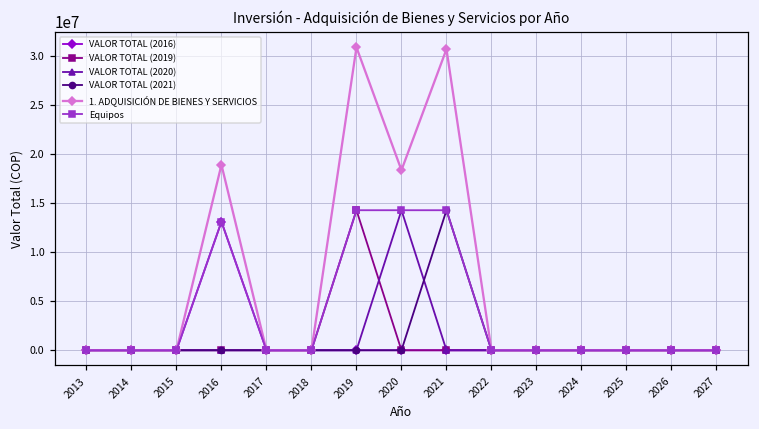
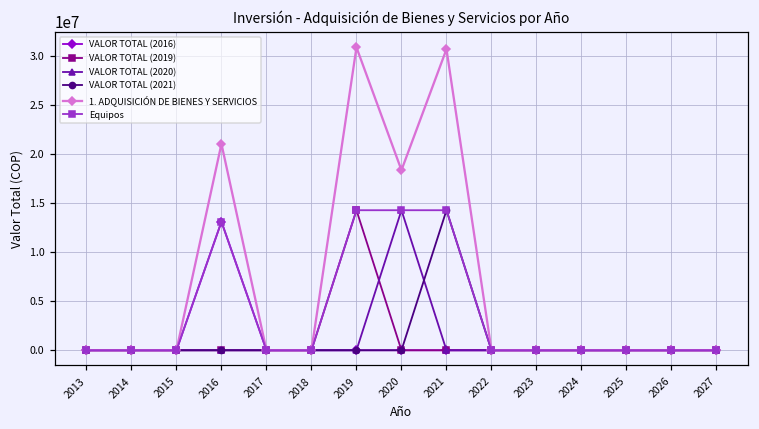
  {
    "1. ADQUISICIÓN DE BIENES Y SERVICIOS": {
-     "2016": 19000000,
+     "2016": 21000000,
      "2019": 31000000,
      "2020": 18000000,
      "2021": 31000000
    }
  }
